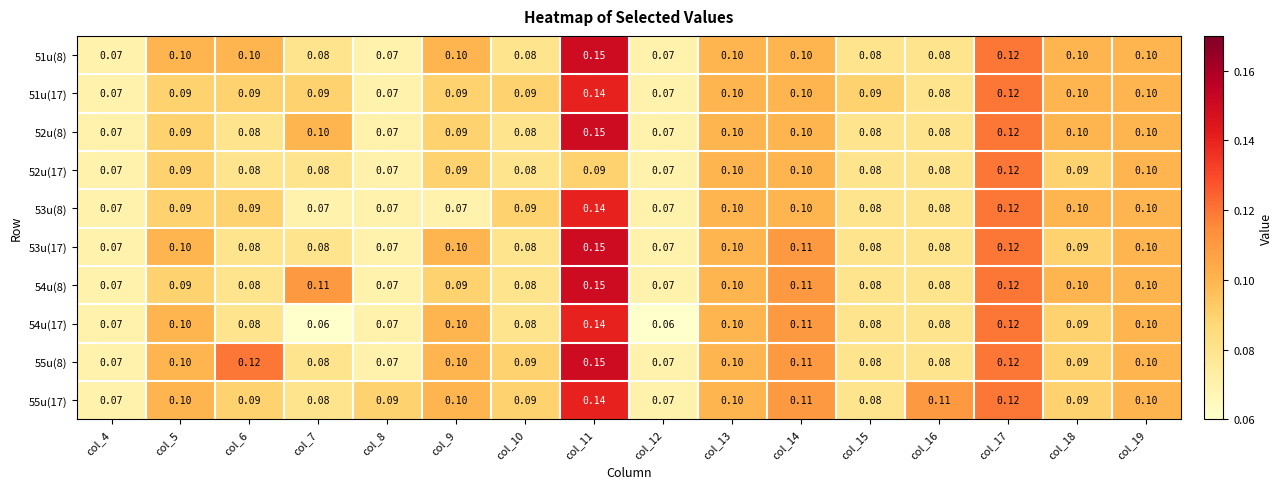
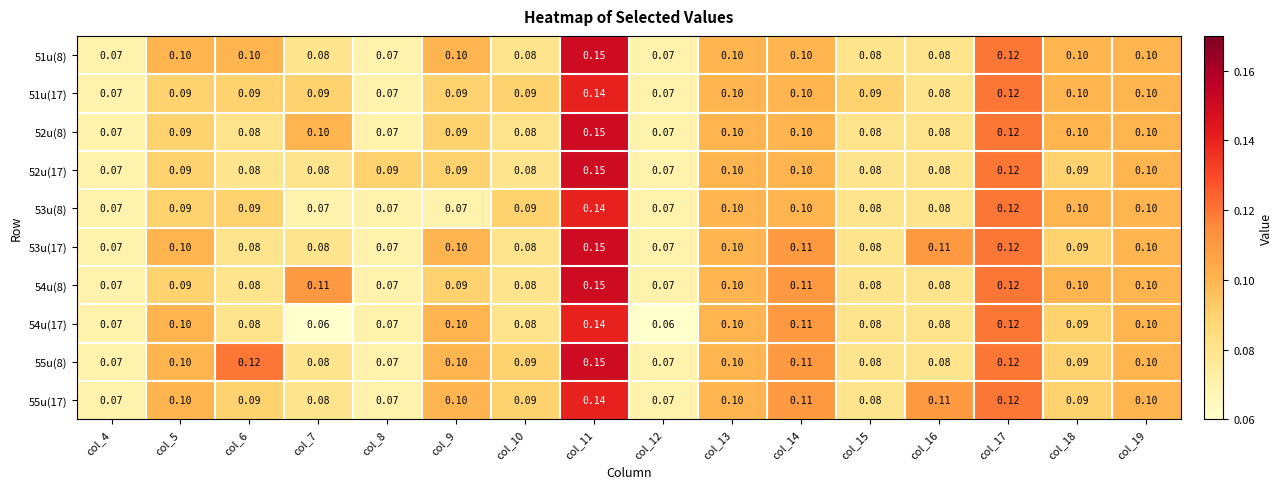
  {
    "51u(8)": {
      "col_4": 0.07,
      "col_5": 0.10,
      "col_6": 0.10,
      "col_7": 0.08,
      "col_8": 0.07,
      "col_9": 0.10,
      "col_10": 0.08,
      "col_11": 0.15,
      "col_12": 0.07,
      "col_13": 0.10,
      "col_14": 0.10,
      "col_15": 0.08,
      "col_16": 0.08,
      "col_17": 0.12,
      "col_18": 0.10,
      "col_19": 0.10
    },
    "51u(17)": {
      "col_4": 0.07,
      "col_5": 0.09,
      "col_6": 0.09,
      "col_7": 0.09,
      "col_8": 0.07,
      "col_9": 0.09,
      "col_10": 0.09,
      "col_11": 0.14,
      "col_12": 0.07,
      "col_13": 0.10,
      "col_14": 0.10,
      "col_15": 0.09,
      "col_16": 0.08,
      "col_17": 0.12,
      "col_18": 0.10,
      "col_19": 0.10
    },
    "52u(8)": {
      "col_4": 0.07,
      "col_5": 0.09,
      "col_6": 0.08,
      "col_7": 0.10,
      "col_8": 0.07,
      "col_9": 0.09,
      "col_10": 0.08,
      "col_11": 0.15,
      "col_12": 0.07,
      "col_13": 0.10,
      "col_14": 0.10,
      "col_15": 0.08,
      "col_16": 0.08,
      "col_17": 0.12,
      "col_18": 0.10,
      "col_19": 0.10
    },
    "52u(17)": {
      "col_4": 0.07,
      "col_5": 0.09,
      "col_6": 0.08,
      "col_7": 0.08,
-     "col_8": 0.07,
+     "col_8": 0.09,
      "col_9": 0.09,
      "col_10": 0.08,
-     "col_11": 0.09,
+     "col_11": 0.15,
      "col_12": 0.07,
      "col_13": 0.10,
      "col_14": 0.10,
      "col_15": 0.08,
      "col_16": 0.08,
      "col_17": 0.12,
      "col_18": 0.09,
      "col_19": 0.10
    },
    "53u(8)": {
      "col_4": 0.07,
      "col_5": 0.09,
      "col_6": 0.09,
      "col_7": 0.07,
      "col_8": 0.07,
      "col_9": 0.07,
      "col_10": 0.09,
      "col_11": 0.14,
      "col_12": 0.07,
      "col_13": 0.10,
      "col_14": 0.10,
      "col_15": 0.08,
      "col_16": 0.08,
      "col_17": 0.12,
      "col_18": 0.10,
      "col_19": 0.10
    },
    "53u(17)": {
      "col_4": 0.07,
      "col_5": 0.10,
      "col_6": 0.08,
      "col_7": 0.08,
      "col_8": 0.07,
      "col_9": 0.10,
      "col_10": 0.08,
      "col_11": 0.15,
      "col_12": 0.07,
      "col_13": 0.10,
      "col_14": 0.11,
      "col_15": 0.08,
-     "col_16": 0.08,
+     "col_16": 0.11,
      "col_17": 0.12,
      "col_18": 0.09,
      "col_19": 0.10
    },
    "54u(8)": {
      "col_4": 0.07,
      "col_5": 0.09,
      "col_6": 0.08,
      "col_7": 0.11,
      "col_8": 0.07,
      "col_9": 0.09,
      "col_10": 0.08,
      "col_11": 0.15,
      "col_12": 0.07,
      "col_13": 0.10,
      "col_14": 0.11,
      "col_15": 0.08,
      "col_16": 0.08,
      "col_17": 0.12,
      "col_18": 0.10,
      "col_19": 0.10
    },
    "54u(17)": {
      "col_4": 0.07,
      "col_5": 0.10,
      "col_6": 0.08,
      "col_7": 0.06,
      "col_8": 0.07,
      "col_9": 0.10,
      "col_10": 0.08,
      "col_11": 0.14,
      "col_12": 0.06,
      "col_13": 0.10,
      "col_14": 0.11,
      "col_15": 0.08,
      "col_16": 0.08,
      "col_17": 0.12,
      "col_18": 0.09,
      "col_19": 0.10
    },
    "55u(8)": {
      "col_4": 0.07,
      "col_5": 0.10,
      "col_6": 0.12,
      "col_7": 0.08,
      "col_8": 0.07,
      "col_9": 0.10,
      "col_10": 0.09,
      "col_11": 0.15,
      "col_12": 0.07,
      "col_13": 0.10,
      "col_14": 0.11,
      "col_15": 0.08,
      "col_16": 0.08,
      "col_17": 0.12,
      "col_18": 0.09,
      "col_19": 0.10
    },
    "55u(17)": {
      "col_4": 0.07,
      "col_5": 0.10,
      "col_6": 0.09,
      "col_7": 0.08,
-     "col_8": 0.09,
+     "col_8": 0.07,
      "col_9": 0.10,
      "col_10": 0.09,
      "col_11": 0.14,
      "col_12": 0.07,
      "col_13": 0.10,
      "col_14": 0.11,
      "col_15": 0.08,
      "col_16": 0.11,
      "col_17": 0.12,
      "col_18": 0.09,
      "col_19": 0.10
    }
  }
